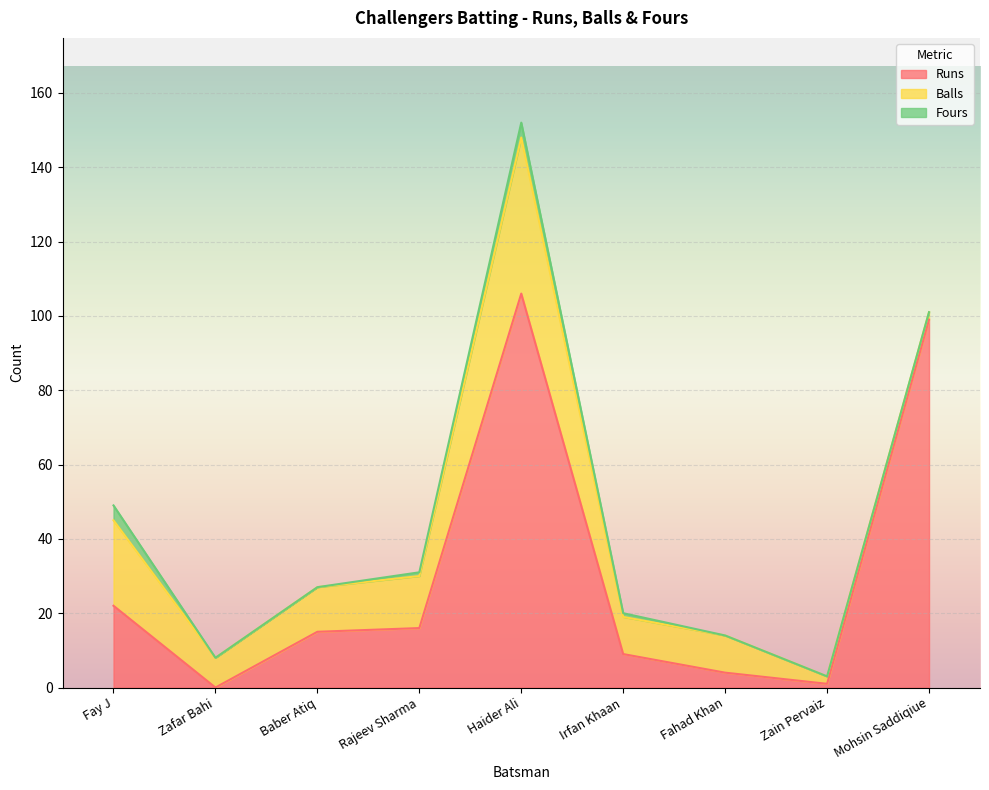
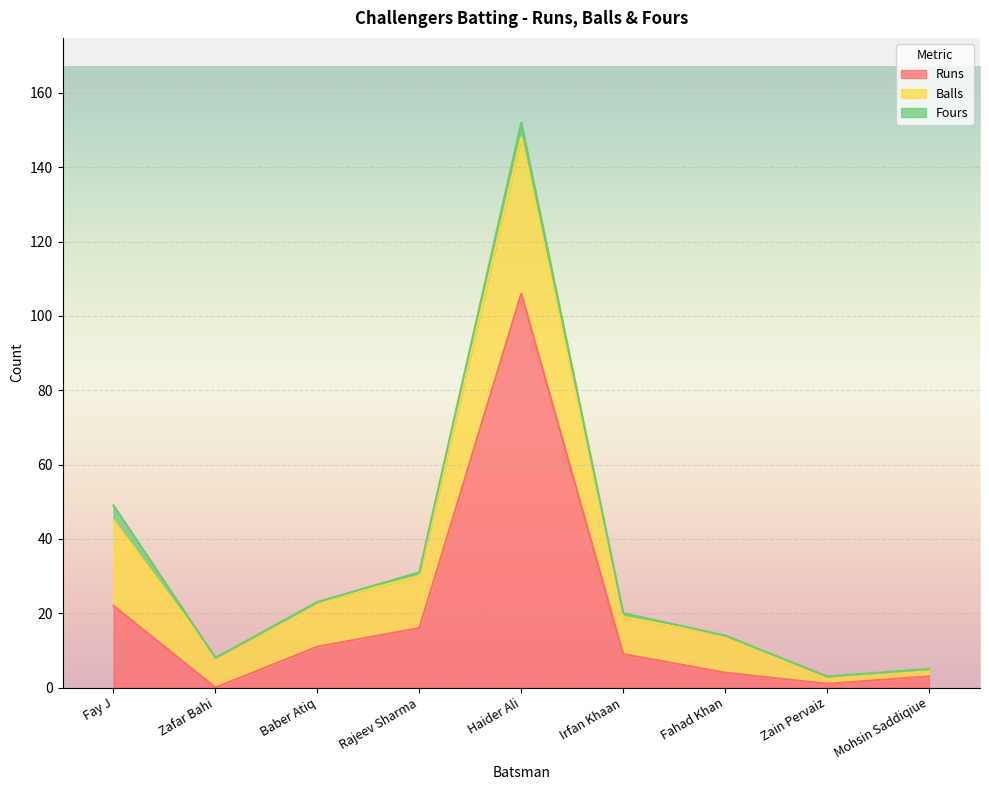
  {
    "Runs": {
      "Fay J": 22,
      "Zafar Bahi": 0,
-     "Baber Atiq": 15,
+     "Baber Atiq": 11,
      "Rajeev Sharma": 16,
      "Haider Ali": 106,
      "Irfan Khaan": 9,
      "Fahad Khan": 4,
      "Zain Pervaiz": 1,
-     "Mohsin Saddiqiue": 99
+     "Mohsin Saddiqiue": 3
    },
    "Balls": {
      "Fay J": 23,
      "Rajeev Sharma": 14,
      "Haider Ali": 42,
      "Irfan Khaan": 10
    },
    "Fours": {
      "Fay J": 4,
      "Rajeev Sharma": 1,
      "Haider Ali": 4,
      "Irfan Khaan": 1
    }
  }
